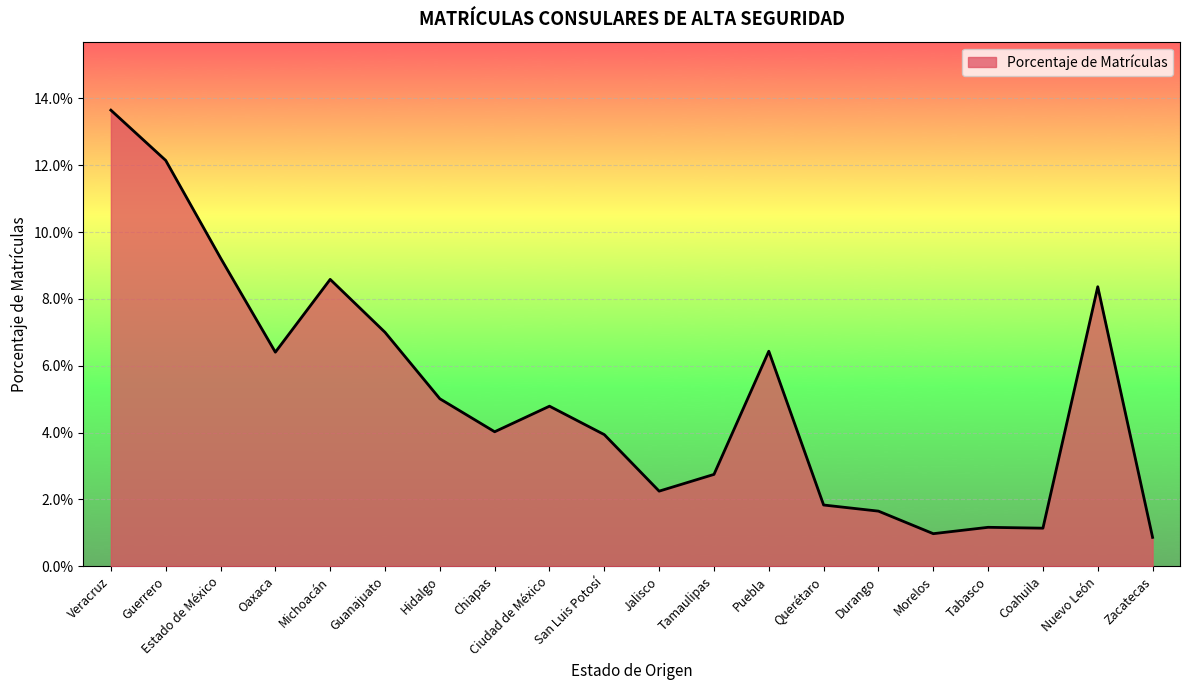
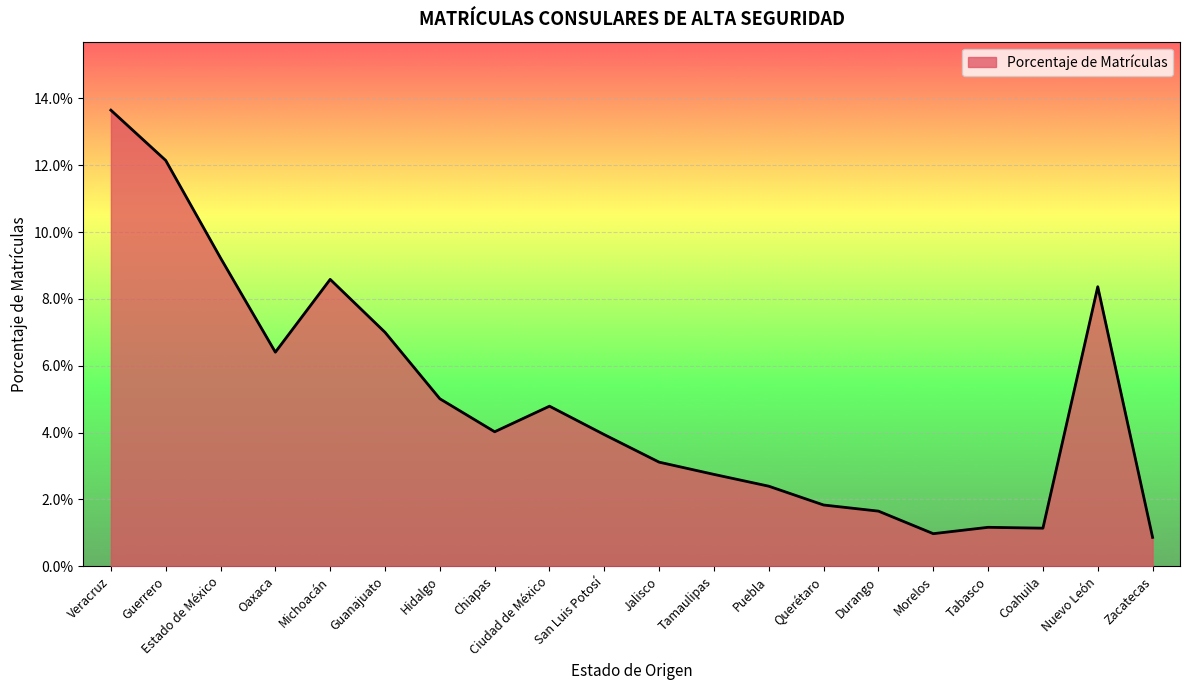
  {
    "Veracruz": "13.6%",
    "Guerrero": "12.1%",
    "Estado de México": "9.2%",
    "Oaxaca": "6.4%",
    "Michoacán": "8.6%",
    "Guanajuato": "7.0%",
    "Hidalgo": "5.0%",
    "Chiapas": "4.0%",
    "Ciudad de México": "4.8%",
    "San Luis Potosí": "3.9%",
-   "Jalisco": "2.2%",
+   "Jalisco": "3.1%",
    "Tamaulipas": "2.7%",
-   "Puebla": "6.4%",
+   "Puebla": "2.4%",
    "Querétaro": "1.8%",
    "Durango": "1.6%",
    "Morelos": "1.0%",
    "Tabasco": "1.2%",
    "Coahuila": "1.1%",
    "Nuevo León": "8.4%",
    "Zacatecas": "0.9%"
  }
